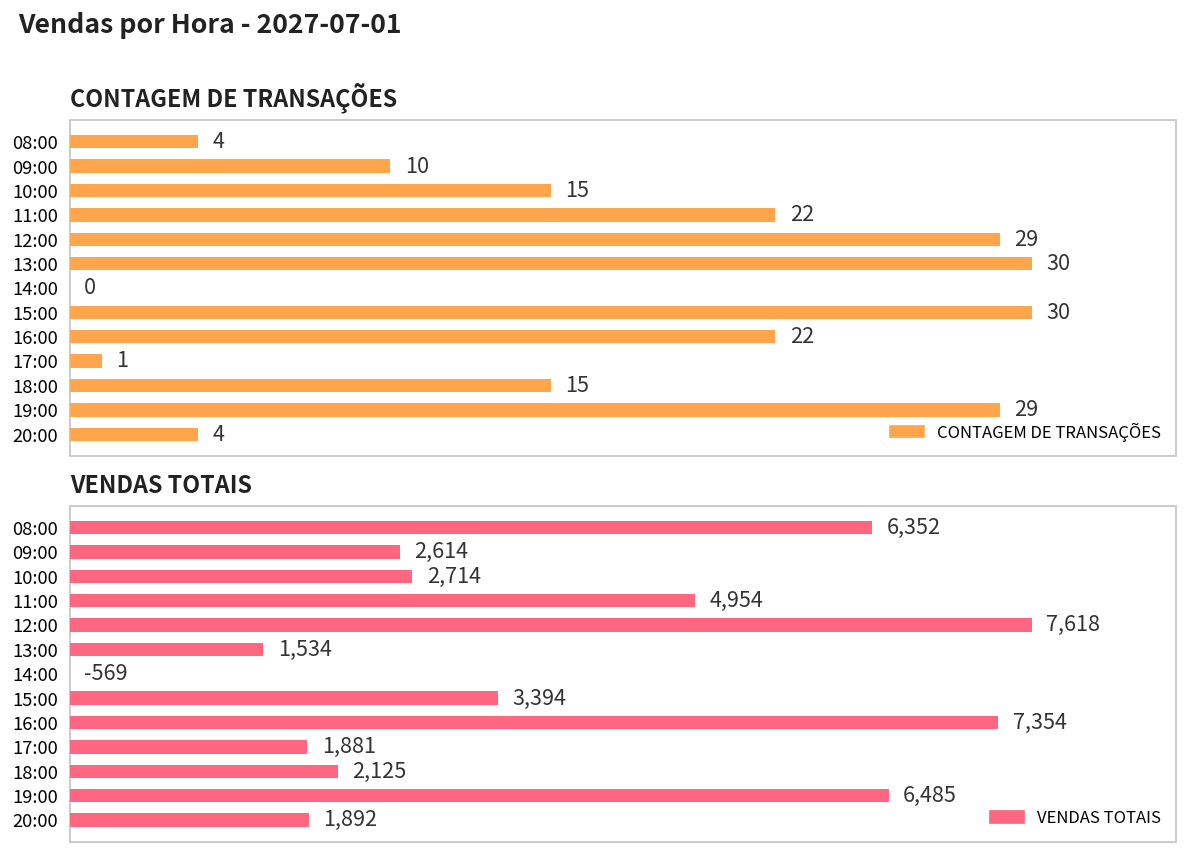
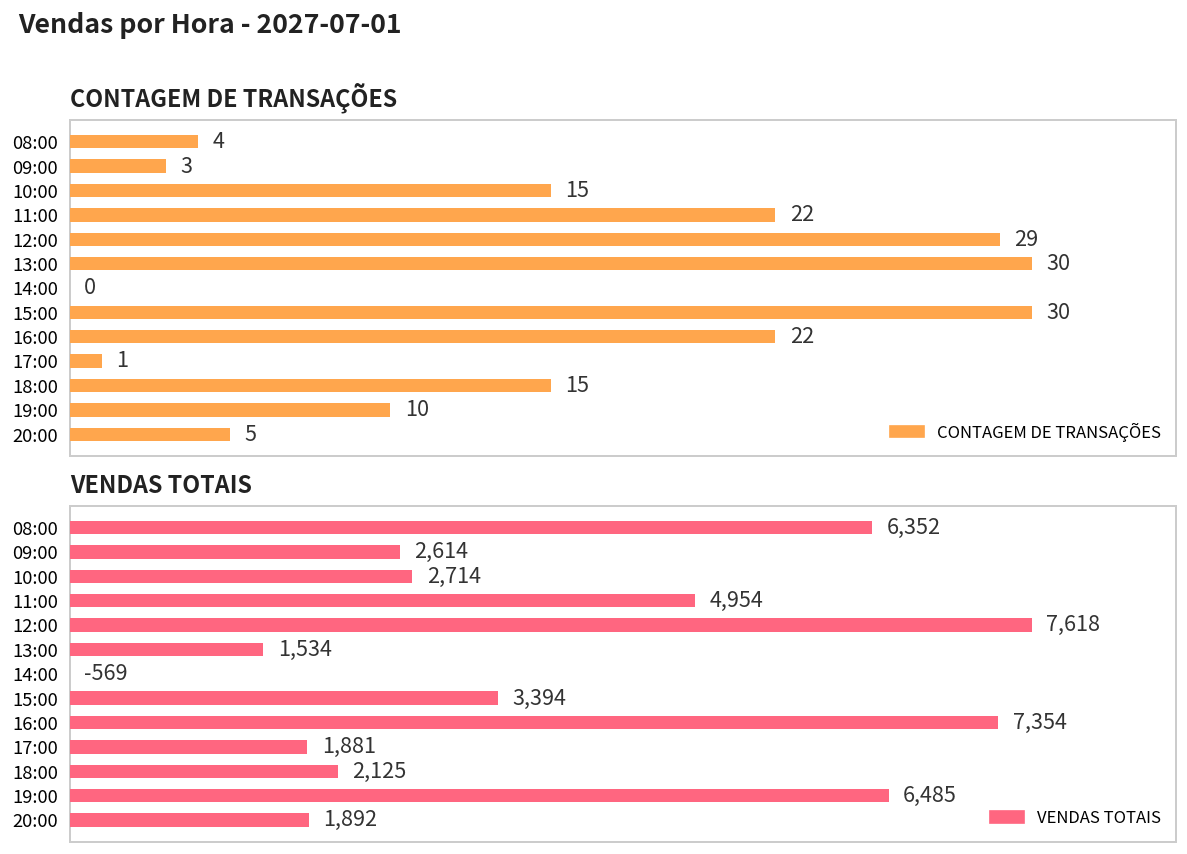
  {
    "CONTAGEM DE TRANSAÇÕES": {
-     "09:00": 10,
+     "09:00": 3,
      "14:00": 0,
-     "19:00": 29,
-     "20:00": 4
+     "19:00": 10,
+     "20:00": 5
    }
  }
